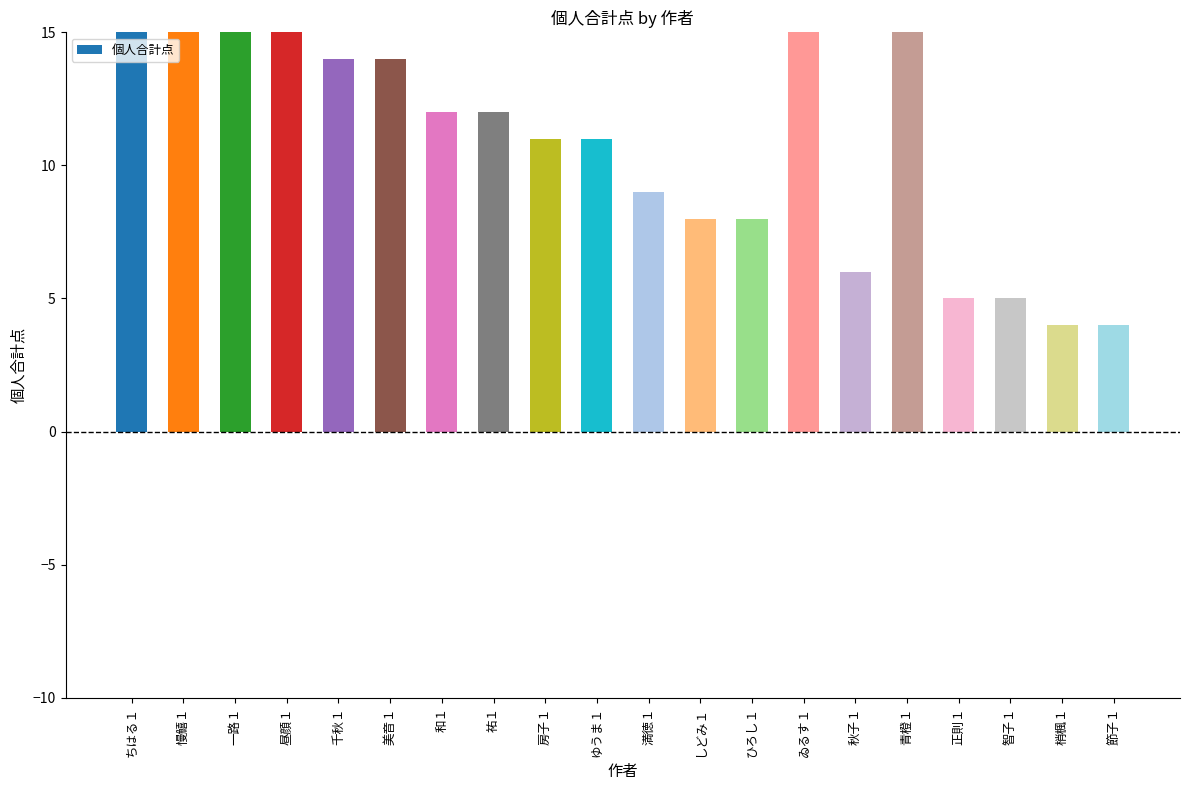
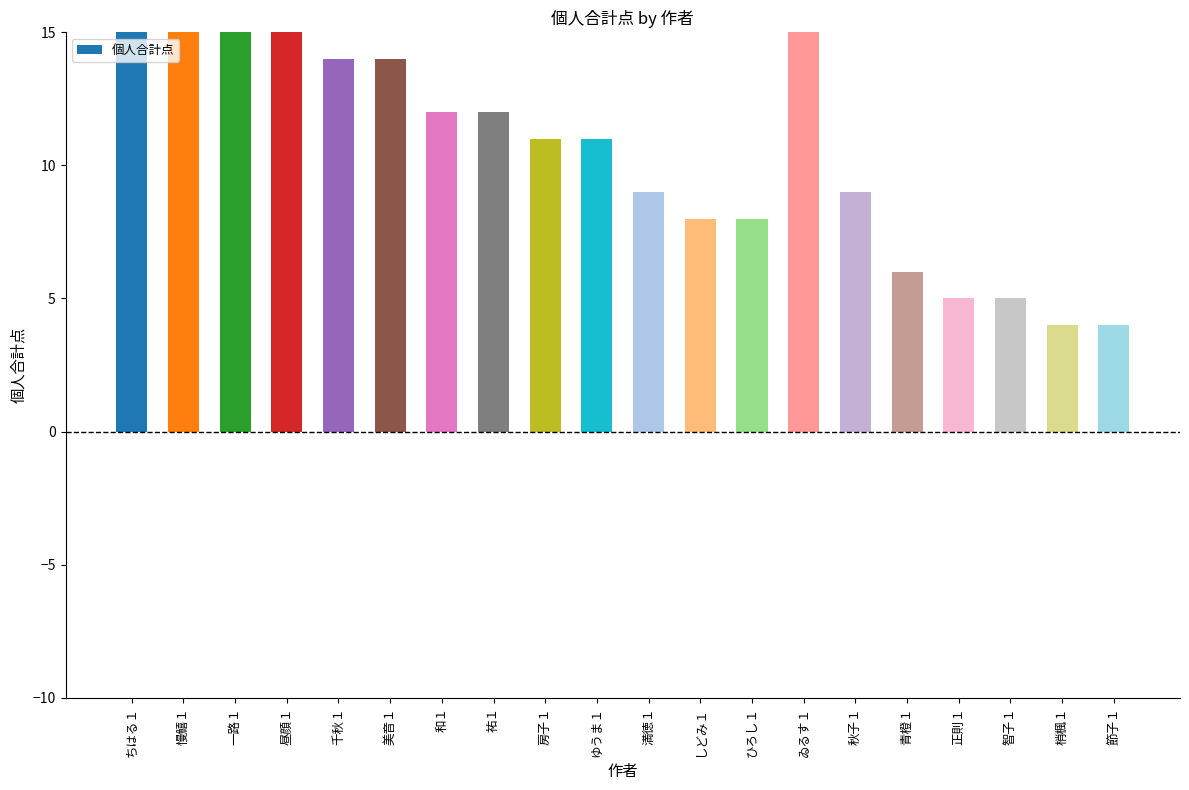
  {
    "一路１": 15,
    "昼顔１": 15,
    "千秋１": 14,
    "美音１": 14,
    "和１": 12,
    "祐１": 12,
    "房子１": 11,
    "ゆうま１": 11,
    "満徳１": 9,
    "しどみ１": 8,
    "ひろし１": 8,
    "ゐるす１": 15,
-   "秋子１": 6,
-   "青橙１": 15,
+   "秋子１": 9,
+   "青橙１": 6,
    "正則１": 5,
    "智子１": 5,
    "梢楓１": 4,
    "節子１": 4
  }
